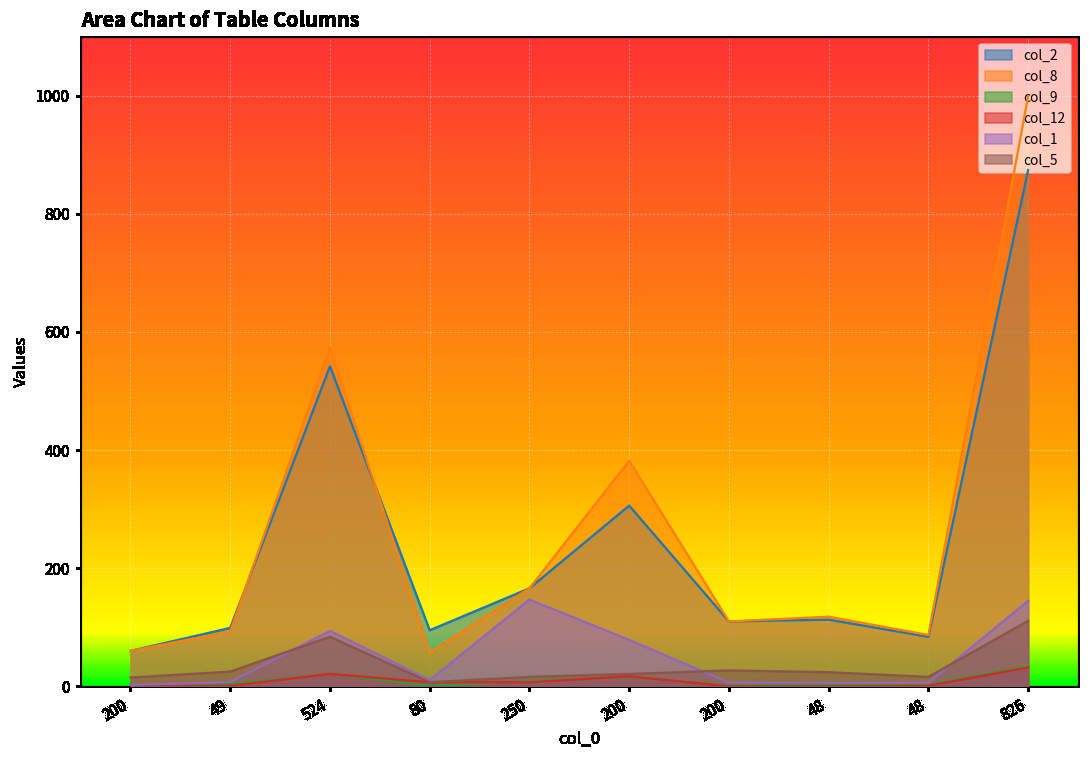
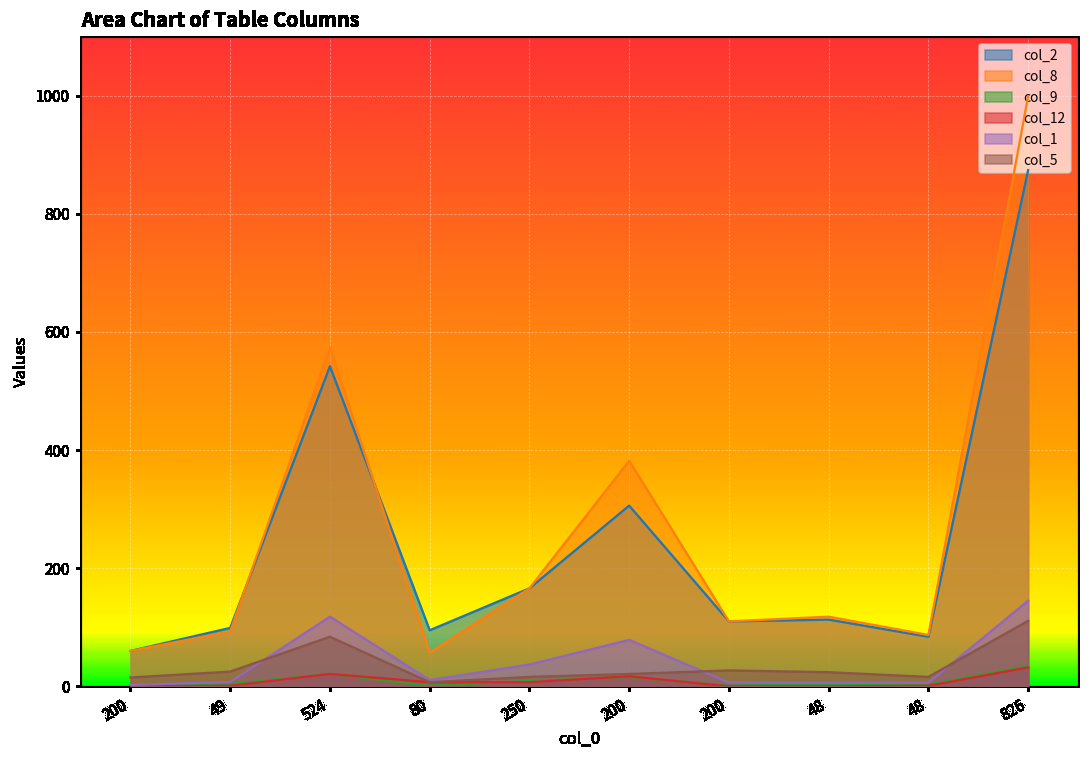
  {
    "col_2": {
      "49": 100,
      "524": 540,
      "80": 100
    },
    "col_8": {
      "49": 90,
      "524": 570,
      "80": 60
    },
    "col_9": {
      "80": 0
    },
    "col_1": {
-     "524": 90,
-     "250": 150,
+     "524": 120,
+     "250": 40,
      "826": 150
    },
    "col_5": {
      "49": 30,
      "524": 80,
      "250": 20,
      "826": 110
    }
  }
